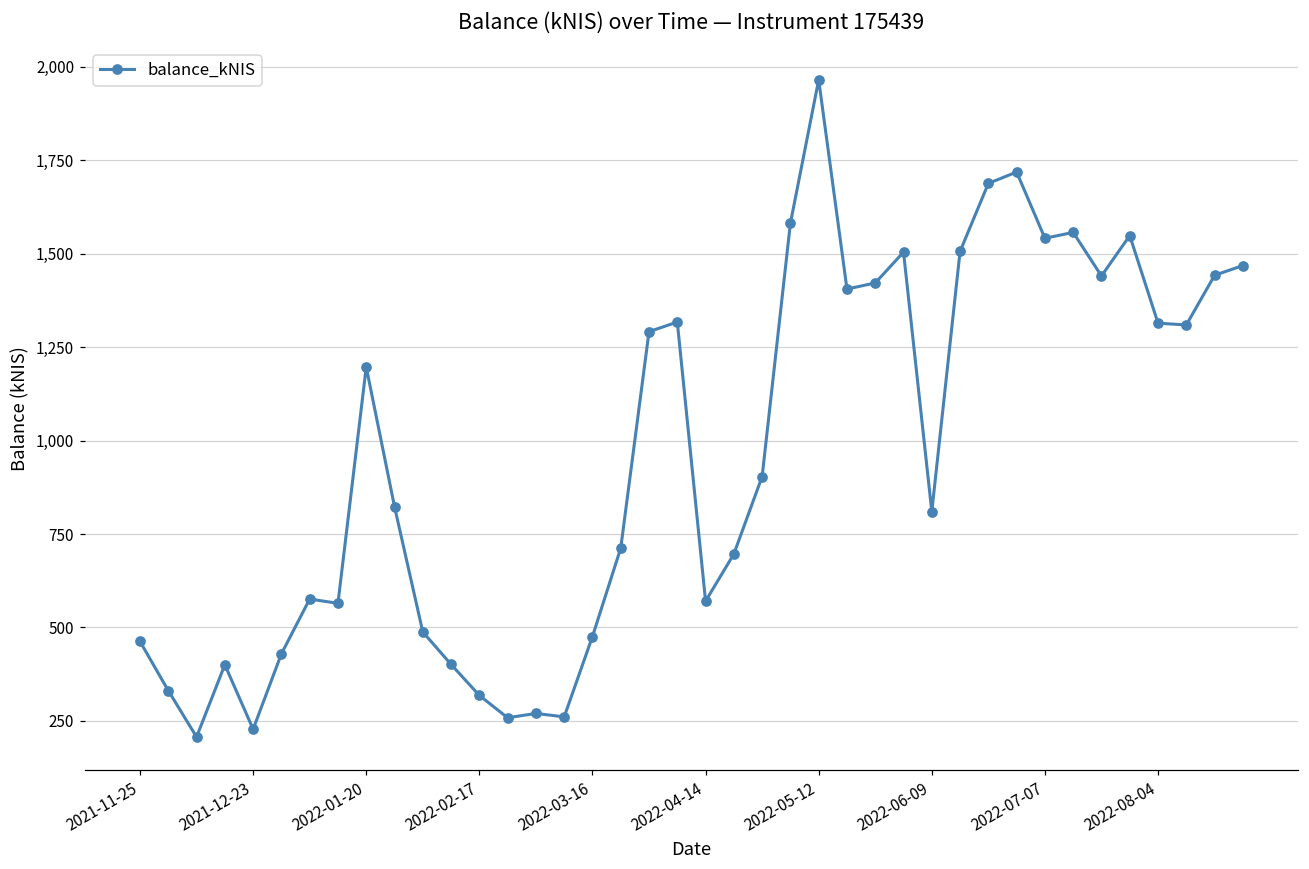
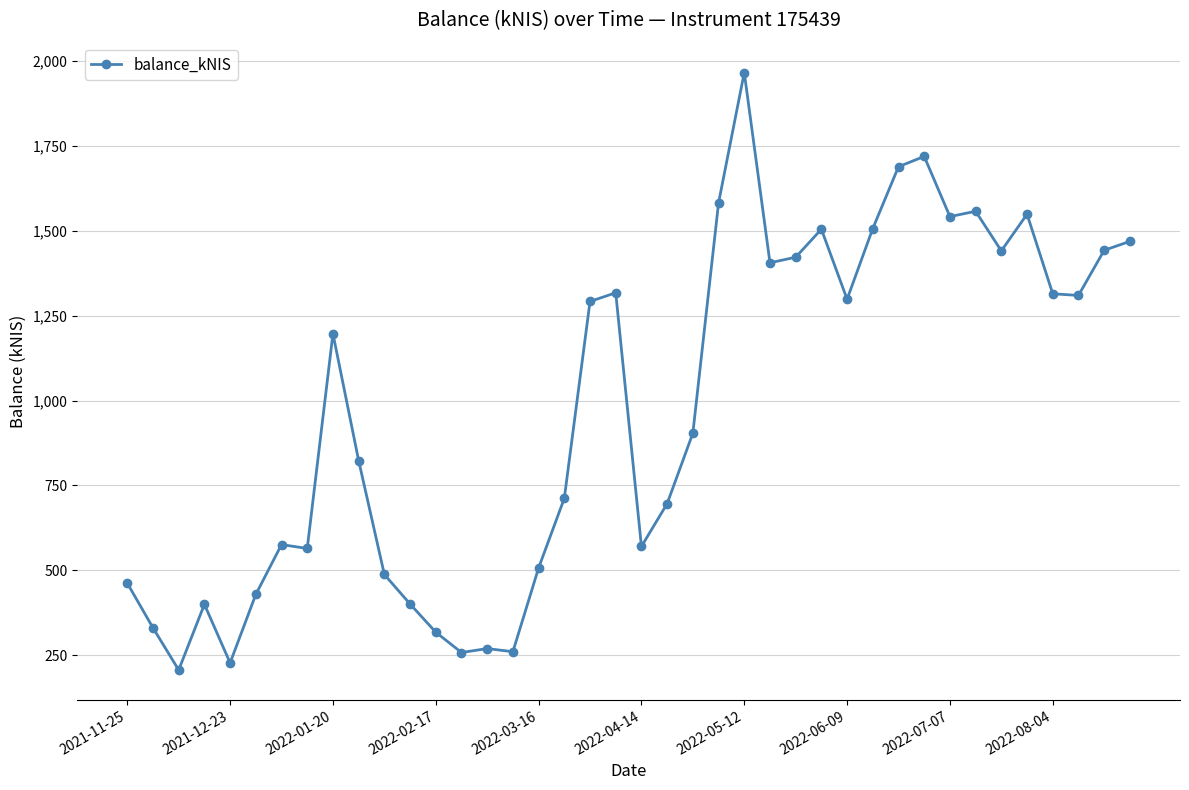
  {
    "2021-11-25": "460",
    "2021-12-23": "230",
    "2022-01-20": "1,200",
    "2022-02-17": "320",
-   "2022-03-16": "480",
+   "2022-03-16": "510",
    "2022-04-14": "570",
    "2022-05-12": "1,970",
-   "2022-06-09": "810",
+   "2022-06-09": "1,300",
    "2022-07-07": "1,540",
    "2022-08-04": "1,310"
  }
